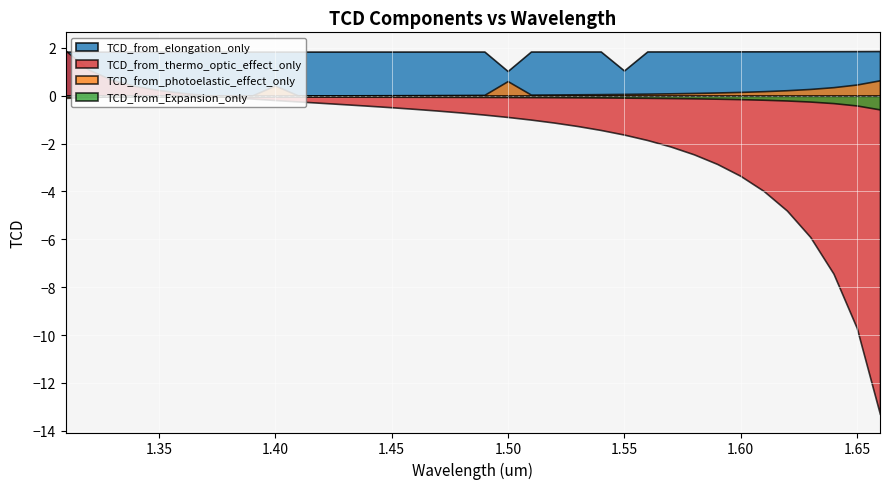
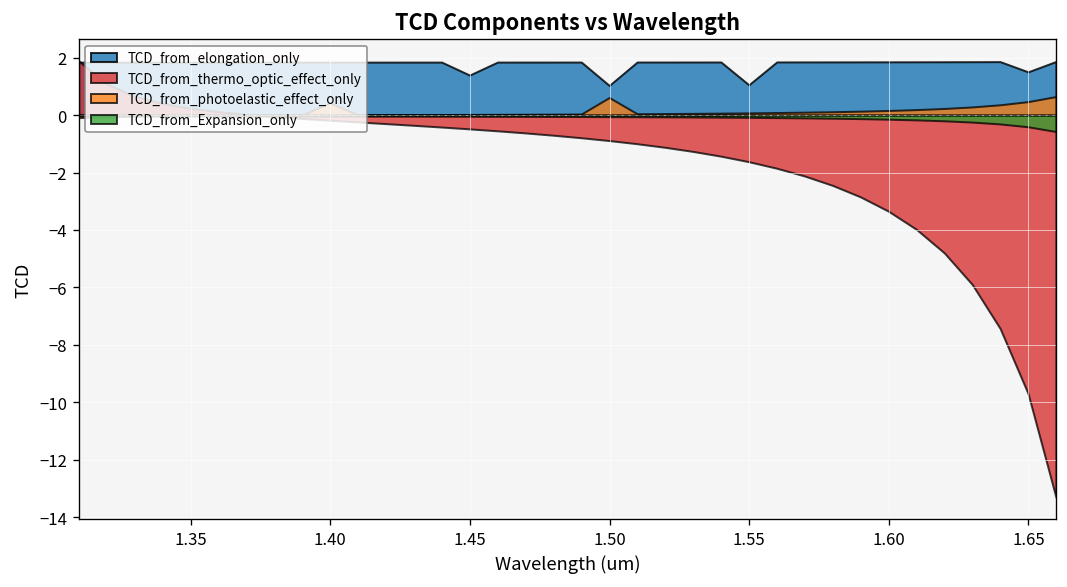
  {
    "TCD_from_elongation_only": {
-     "1.45": 1.8,
+     "1.45": 1.4,
      "1.50": 1.0,
      "1.55": 1.1,
      "1.60": 1.9,
-     "1.65": 1.9
+     "1.65": 1.5
    },
    "TCD_from_photoelastic_effect_only": {
      "1.50": 0.6,
      "1.60": 0.2,
      "1.65": 0.5
    }
  }
